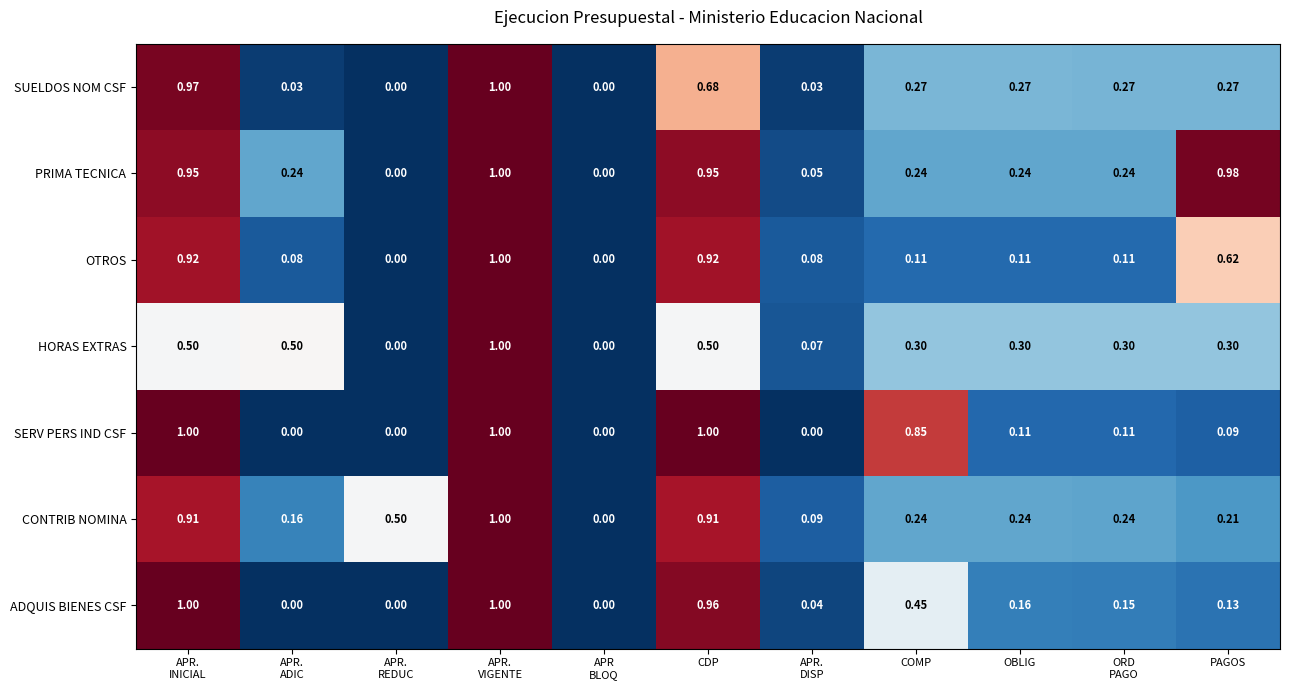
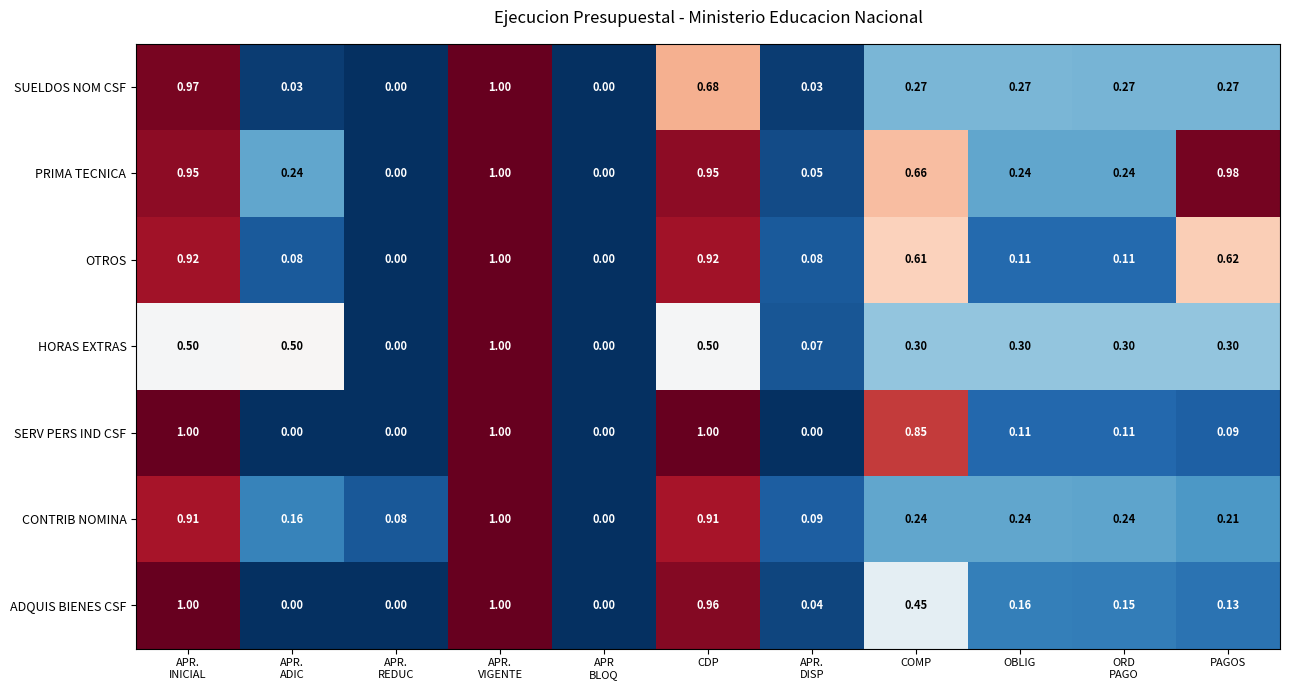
  {
    "SUELDOS NOM CSF": {
      "APR. INICIAL": 0.97,
      "APR. ADIC": 0.03,
      "APR. REDUC": 0.00,
      "APR. VIGENTE": 1.00,
      "APR BLOQ": 0.00,
      "CDP": 0.68,
      "APR. DISP": 0.03,
      "COMP": 0.27,
      "OBLIG": 0.27,
      "ORD PAGO": 0.27,
      "PAGOS": 0.27
    },
    "PRIMA TECNICA": {
      "APR. INICIAL": 0.95,
      "APR. ADIC": 0.24,
      "APR. REDUC": 0.00,
      "APR. VIGENTE": 1.00,
      "APR BLOQ": 0.00,
      "CDP": 0.95,
      "APR. DISP": 0.05,
-     "COMP": 0.24,
+     "COMP": 0.66,
      "OBLIG": 0.24,
      "ORD PAGO": 0.24,
      "PAGOS": 0.98
    },
    "OTROS": {
      "APR. INICIAL": 0.92,
      "APR. ADIC": 0.08,
      "APR. REDUC": 0.00,
      "APR. VIGENTE": 1.00,
      "APR BLOQ": 0.00,
      "CDP": 0.92,
      "APR. DISP": 0.08,
-     "COMP": 0.11,
+     "COMP": 0.61,
      "OBLIG": 0.11,
      "ORD PAGO": 0.11,
      "PAGOS": 0.62
    },
    "HORAS EXTRAS": {
      "APR. INICIAL": 0.50,
      "APR. ADIC": 0.50,
      "APR. REDUC": 0.00,
      "APR. VIGENTE": 1.00,
      "APR BLOQ": 0.00,
      "CDP": 0.50,
      "APR. DISP": 0.07,
      "COMP": 0.30,
      "OBLIG": 0.30,
      "ORD PAGO": 0.30,
      "PAGOS": 0.30
    },
    "SERV PERS IND CSF": {
      "APR. INICIAL": 1.00,
      "APR. ADIC": 0.00,
      "APR. REDUC": 0.00,
      "APR. VIGENTE": 1.00,
      "APR BLOQ": 0.00,
      "CDP": 1.00,
      "APR. DISP": 0.00,
      "COMP": 0.85,
      "OBLIG": 0.11,
      "ORD PAGO": 0.11,
      "PAGOS": 0.09
    },
    "CONTRIB NOMINA": {
      "APR. INICIAL": 0.91,
      "APR. ADIC": 0.16,
-     "APR. REDUC": 0.50,
+     "APR. REDUC": 0.08,
      "APR. VIGENTE": 1.00,
      "APR BLOQ": 0.00,
      "CDP": 0.91,
      "APR. DISP": 0.09,
      "COMP": 0.24,
      "OBLIG": 0.24,
      "ORD PAGO": 0.24,
      "PAGOS": 0.21
    },
    "ADQUIS BIENES CSF": {
      "APR. INICIAL": 1.00,
      "APR. ADIC": 0.00,
      "APR. REDUC": 0.00,
      "APR. VIGENTE": 1.00,
      "APR BLOQ": 0.00,
      "CDP": 0.96,
      "APR. DISP": 0.04,
      "COMP": 0.45,
      "OBLIG": 0.16,
      "ORD PAGO": 0.15,
      "PAGOS": 0.13
    }
  }
